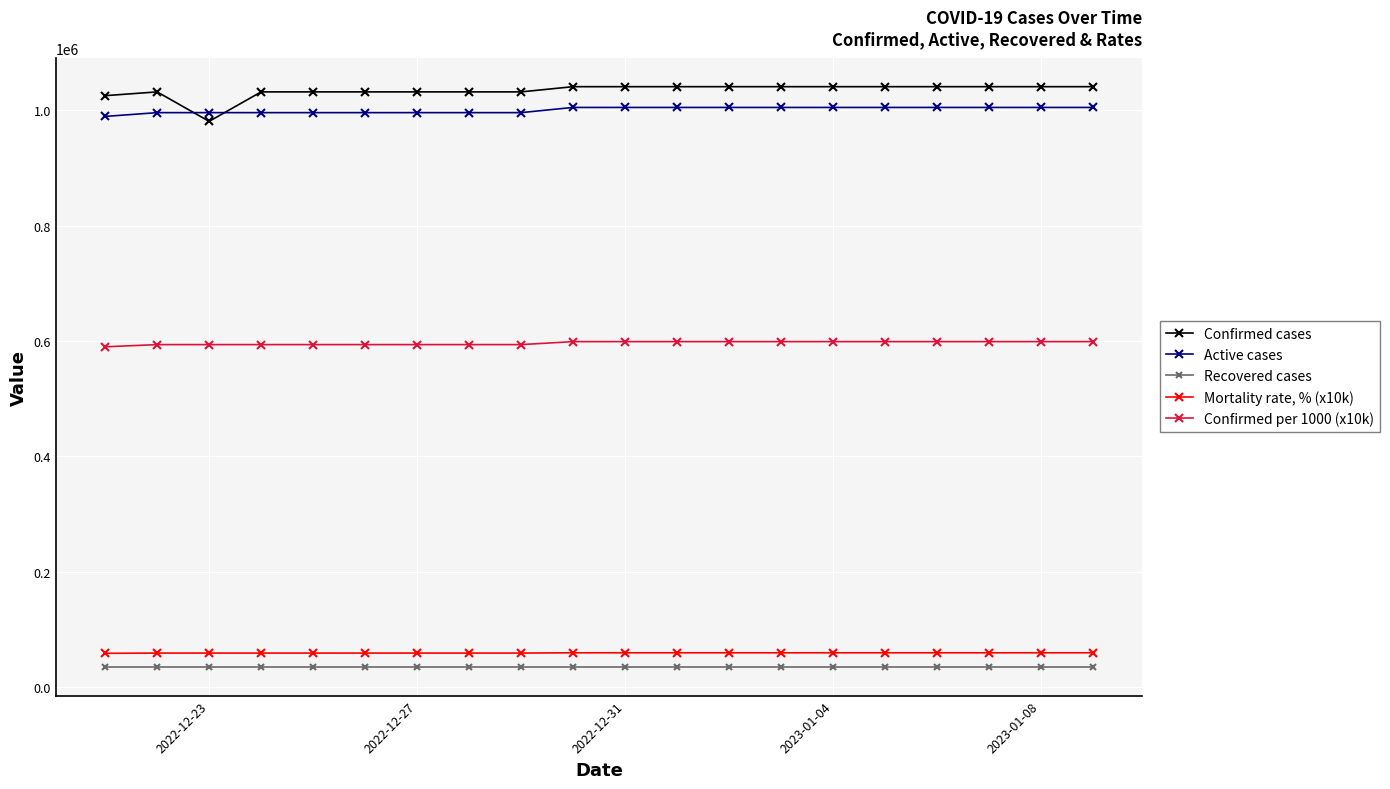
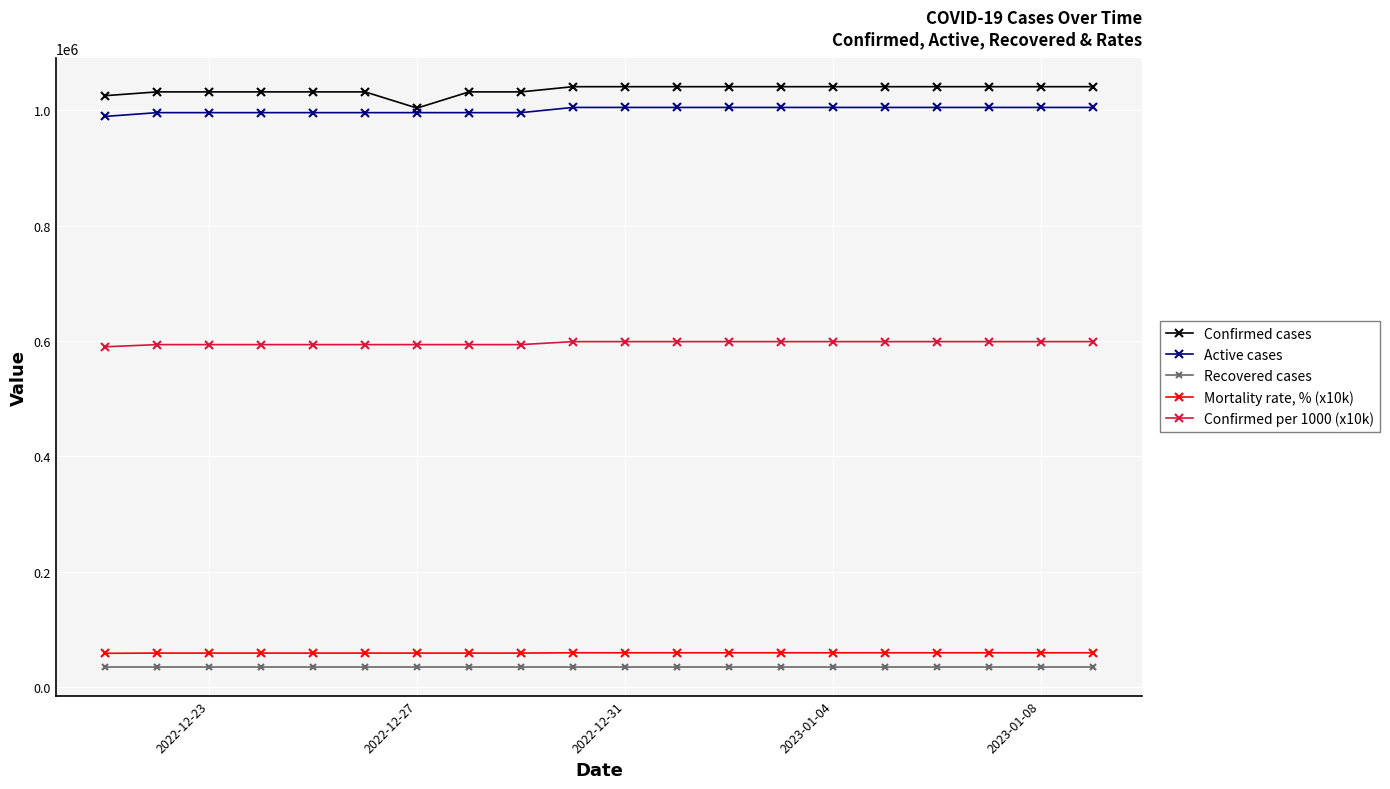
  {
    "Confirmed cases": {
-     "2022-12-23": 980000,
-     "2022-12-27": 1030000,
+     "2022-12-23": 1030000,
+     "2022-12-27": 1000000,
      "2022-12-31": 1040000,
      "2023-01-04": 1040000,
      "2023-01-08": 1040000
    },
    "Active cases": {
      "2022-12-23": 1000000,
      "2022-12-27": 1000000,
      "2022-12-31": 1000000,
      "2023-01-04": 1000000,
      "2023-01-08": 1000000
    },
    "Recovered cases": {
      "2022-12-23": 40000,
      "2022-12-27": 40000,
      "2022-12-31": 40000,
      "2023-01-04": 40000,
      "2023-01-08": 40000
    },
    "Mortality rate, % (x10k)": {
      "2022-12-23": 60000,
      "2022-12-27": 60000,
      "2022-12-31": 60000,
      "2023-01-04": 60000,
      "2023-01-08": 60000
    },
    "Confirmed per 1000 (x10k)": {
      "2022-12-23": 590000,
      "2022-12-27": 590000,
      "2022-12-31": 600000,
      "2023-01-04": 600000,
      "2023-01-08": 600000
    }
  }
